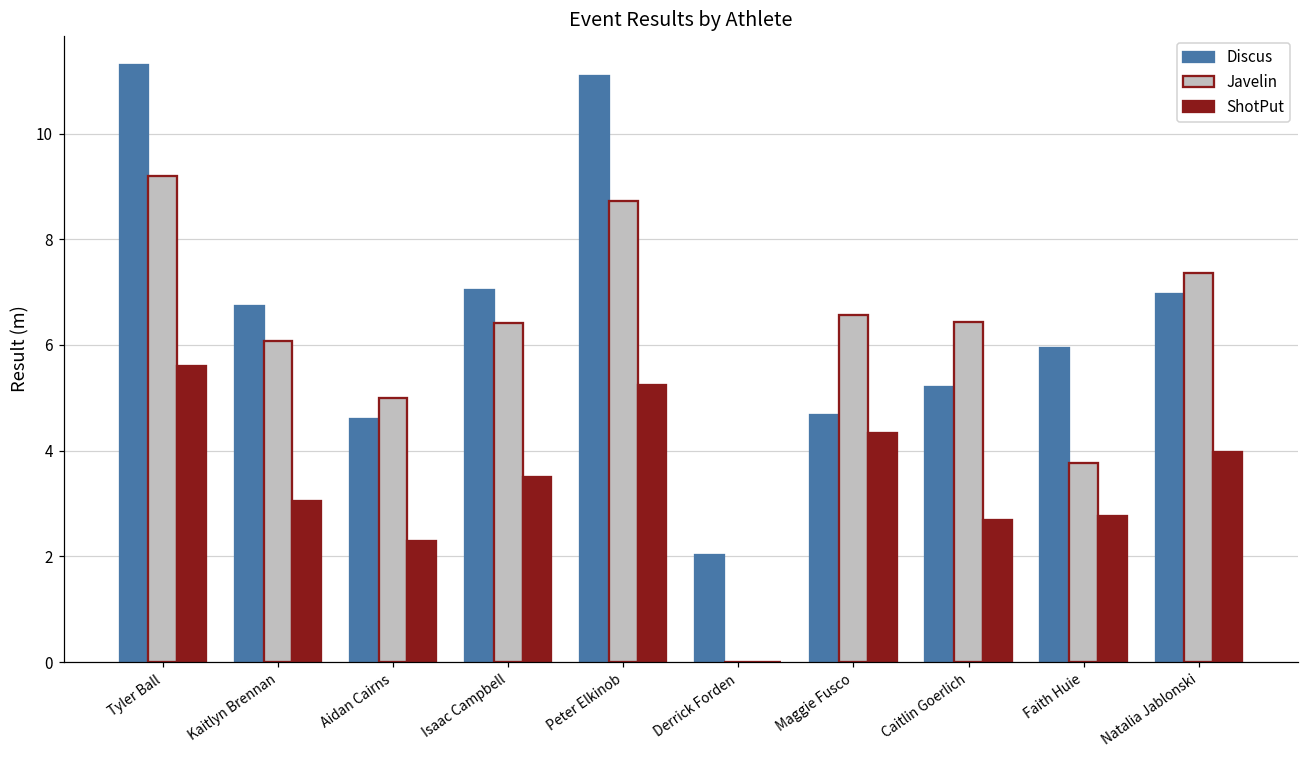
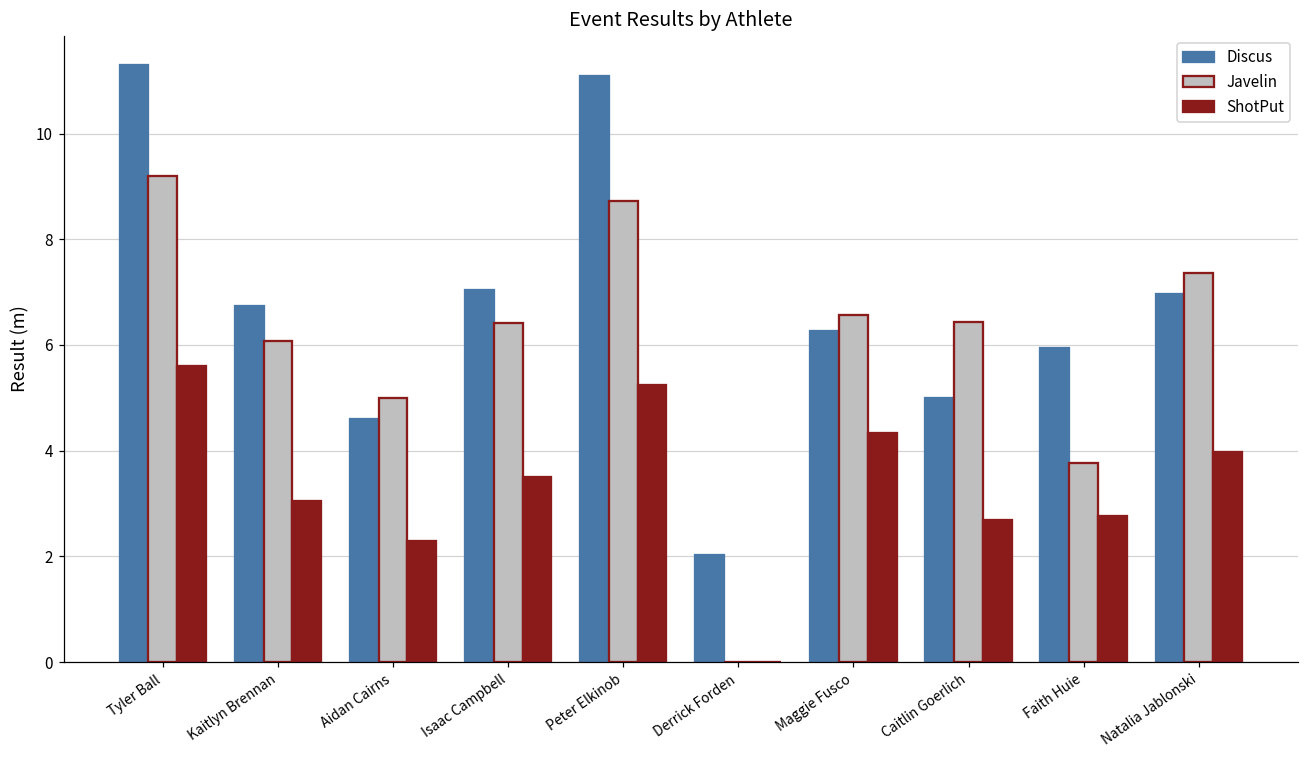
  {
    "Discus": {
      "Tyler Ball": 11.3,
      "Kaitlyn Brennan": 6.7,
      "Aidan Cairns": 4.6,
      "Isaac Campbell": 7.0,
      "Peter Elkinob": 11.1,
      "Derrick Forden": 2.0,
-     "Maggie Fusco": 4.7,
-     "Caitlin Goerlich": 5.2,
+     "Maggie Fusco": 6.3,
+     "Caitlin Goerlich": 5.0,
      "Faith Huie": 6.0,
      "Natalia Jablonski": 7.0
    },
    "Javelin": {
      "Tyler Ball": 9.2,
      "Kaitlyn Brennan": 6.1,
      "Aidan Cairns": 5.0,
      "Isaac Campbell": 6.4,
      "Peter Elkinob": 8.7,
      "Derrick Forden": 0.0,
      "Maggie Fusco": 6.6,
      "Caitlin Goerlich": 6.4,
      "Faith Huie": 3.8,
      "Natalia Jablonski": 7.4
    },
    "ShotPut": {
      "Tyler Ball": 5.6,
      "Kaitlyn Brennan": 3.1,
      "Aidan Cairns": 2.3,
      "Isaac Campbell": 3.5,
      "Peter Elkinob": 5.3,
      "Derrick Forden": 0.0,
      "Maggie Fusco": 4.3,
      "Caitlin Goerlich": 2.7,
      "Faith Huie": 2.8,
      "Natalia Jablonski": 4.0
    }
  }
